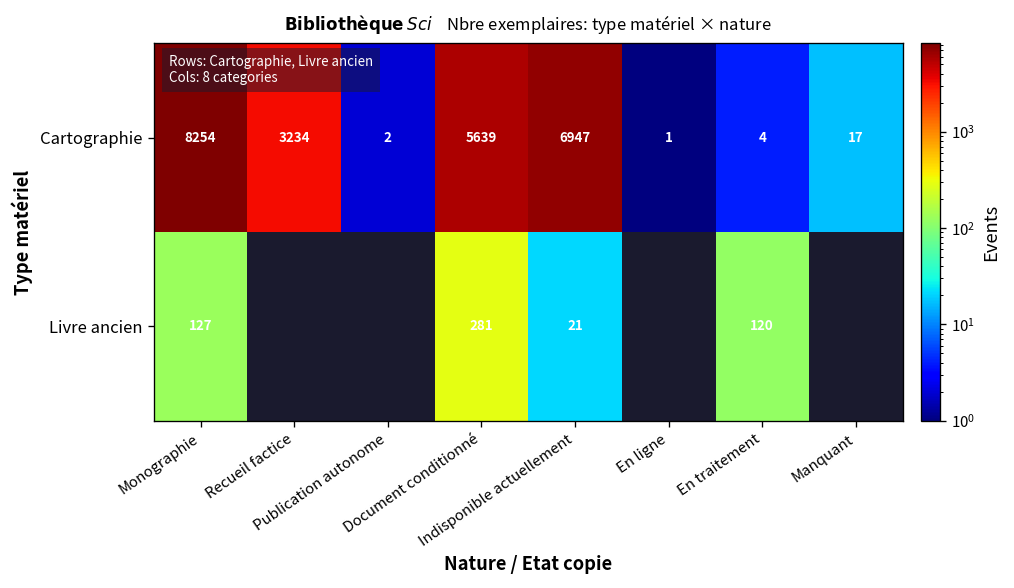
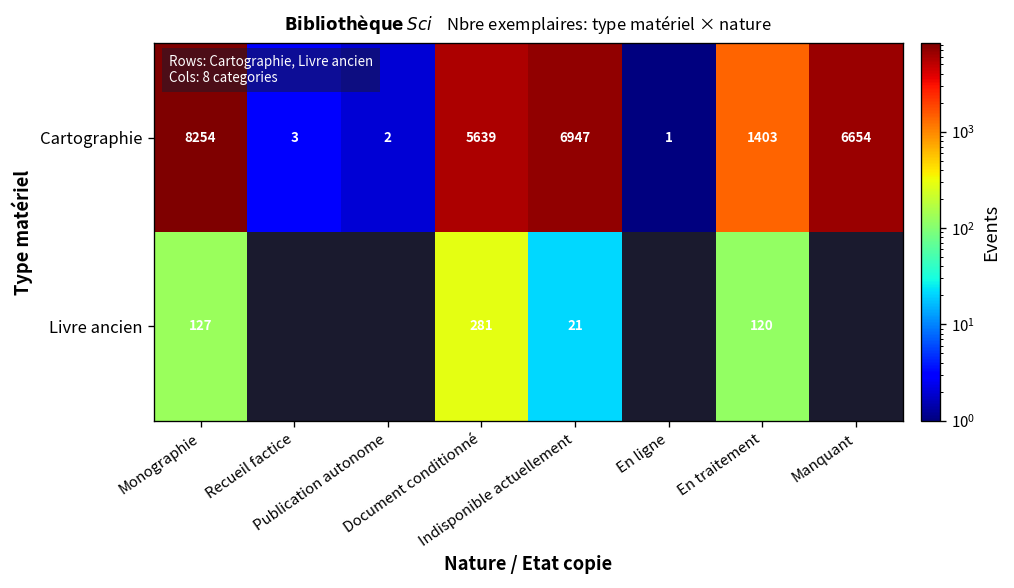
  {
    "Cartographie": {
      "Monographie": 8254,
-     "Recueil factice": 3234,
+     "Recueil factice": 3,
      "Publication autonome": 2,
      "Document conditionné": 5639,
      "Indisponible actuellement": 6947,
      "En ligne": 1,
-     "En traitement": 4,
-     "Manquant": 17
+     "En traitement": 1403,
+     "Manquant": 6654
    },
    "Livre ancien": {
      "Monographie": 127,
      "Document conditionné": 281,
      "Indisponible actuellement": 21,
      "En traitement": 120
    }
  }
